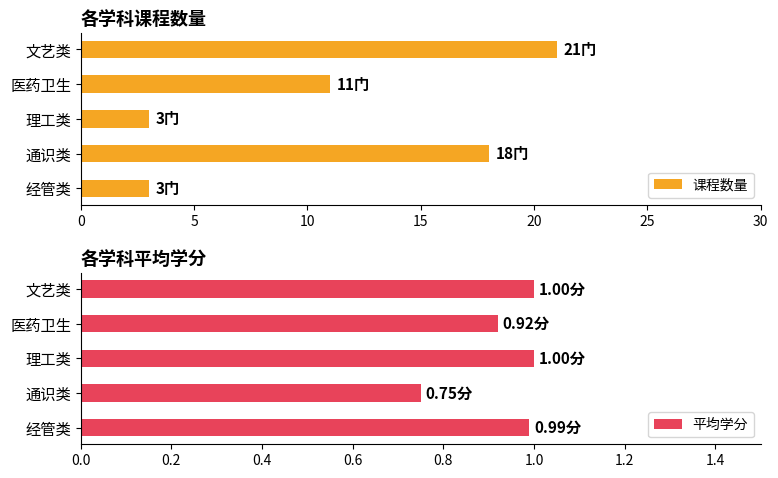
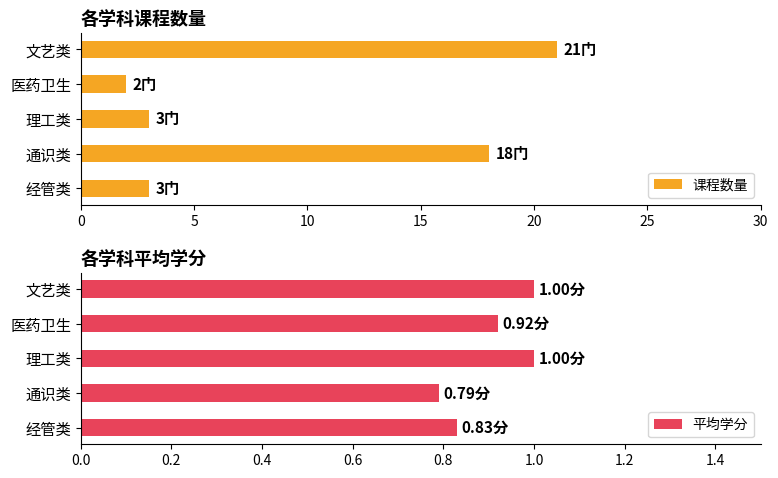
  {
    "各学科课程数量": {
      "文艺类": "21门",
-     "医药卫生": "11门",
+     "医药卫生": "2门",
      "理工类": "3门",
      "通识类": "18门",
      "经管类": "3门"
    },
    "各学科平均学分": {
      "文艺类": "1.00分",
      "医药卫生": "0.92分",
      "理工类": "1.00分",
-     "通识类": "0.75分",
-     "经管类": "0.99分"
+     "通识类": "0.79分",
+     "经管类": "0.83分"
    }
  }
